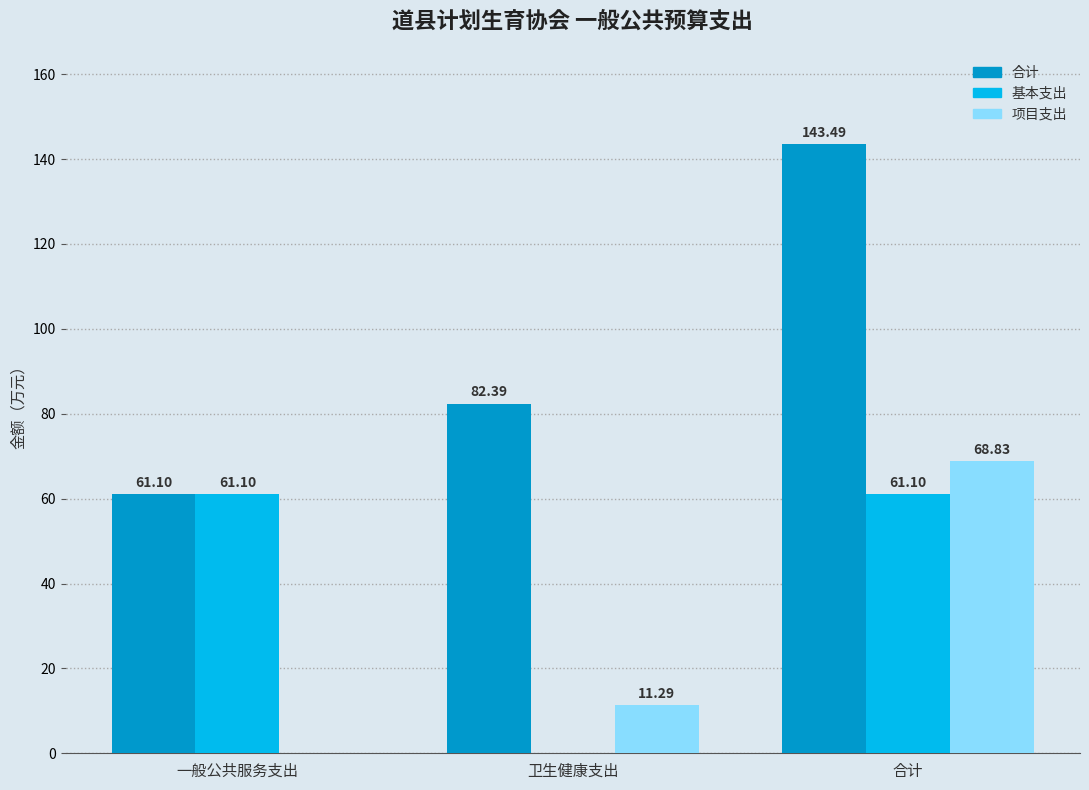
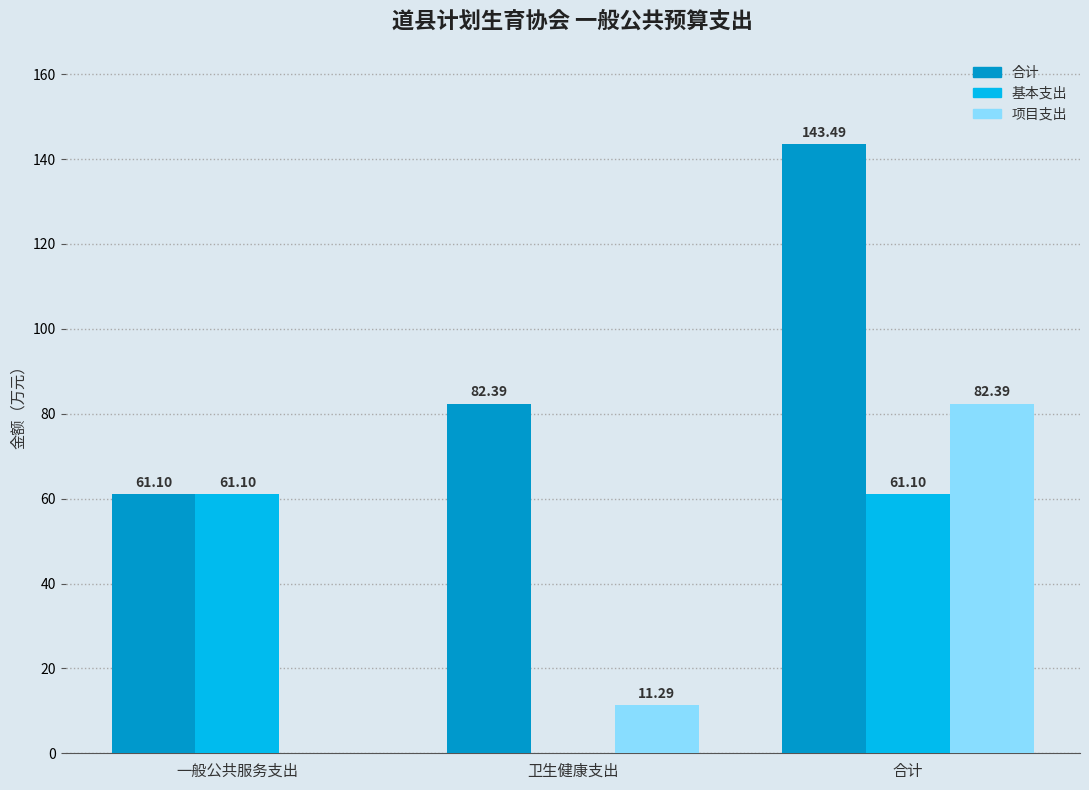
  {
    "项目支出": {
      "卫生健康支出": 11.29,
-     "合计": 68.83
+     "合计": 82.39
    }
  }
